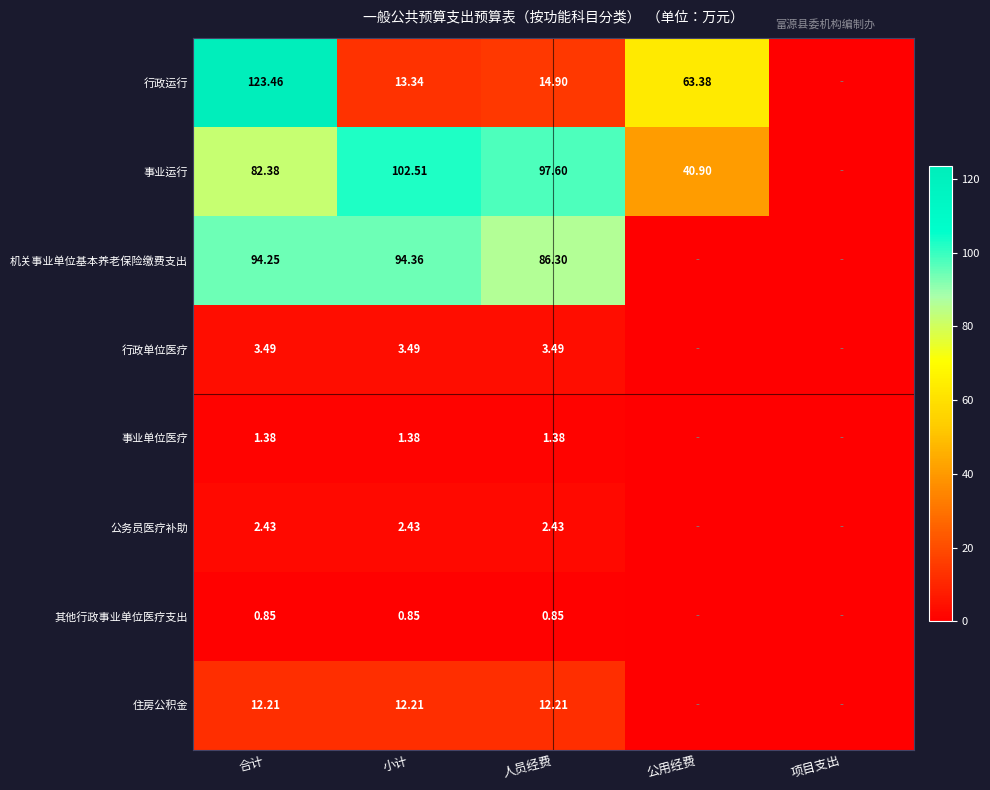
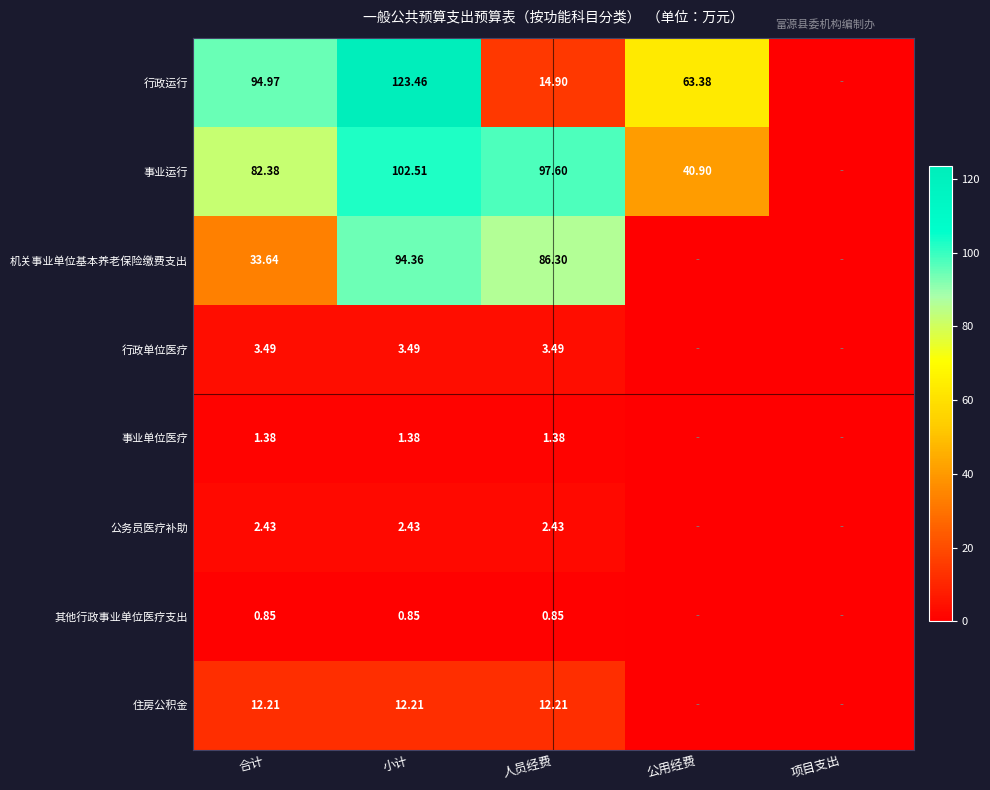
  {
    "行政运行": {
-     "合计": 123.46,
-     "小计": 13.34,
+     "合计": 94.97,
+     "小计": 123.46,
      "人员经费": 14.90,
      "公用经费": 63.38
    },
    "事业运行": {
      "合计": 82.38,
      "小计": 102.51,
      "人员经费": 97.60,
      "公用经费": 40.90
    },
    "机关事业单位基本养老保险缴费支出": {
-     "合计": 94.25,
+     "合计": 33.64,
      "小计": 94.36,
      "人员经费": 86.30
    },
    "行政单位医疗": {
      "合计": 3.49,
      "小计": 3.49,
      "人员经费": 3.49
    },
    "事业单位医疗": {
      "合计": 1.38,
      "小计": 1.38,
      "人员经费": 1.38
    },
    "公务员医疗补助": {
      "合计": 2.43,
      "小计": 2.43,
      "人员经费": 2.43
    },
    "其他行政事业单位医疗支出": {
      "合计": 0.85,
      "小计": 0.85,
      "人员经费": 0.85
    },
    "住房公积金": {
      "合计": 12.21,
      "小计": 12.21,
      "人员经费": 12.21
    }
  }
